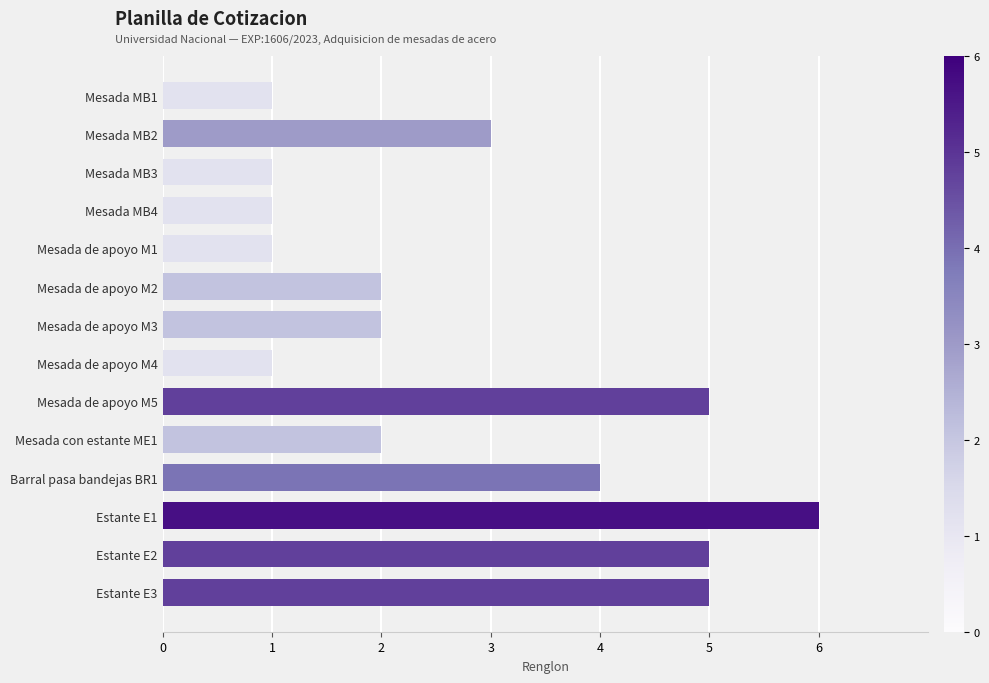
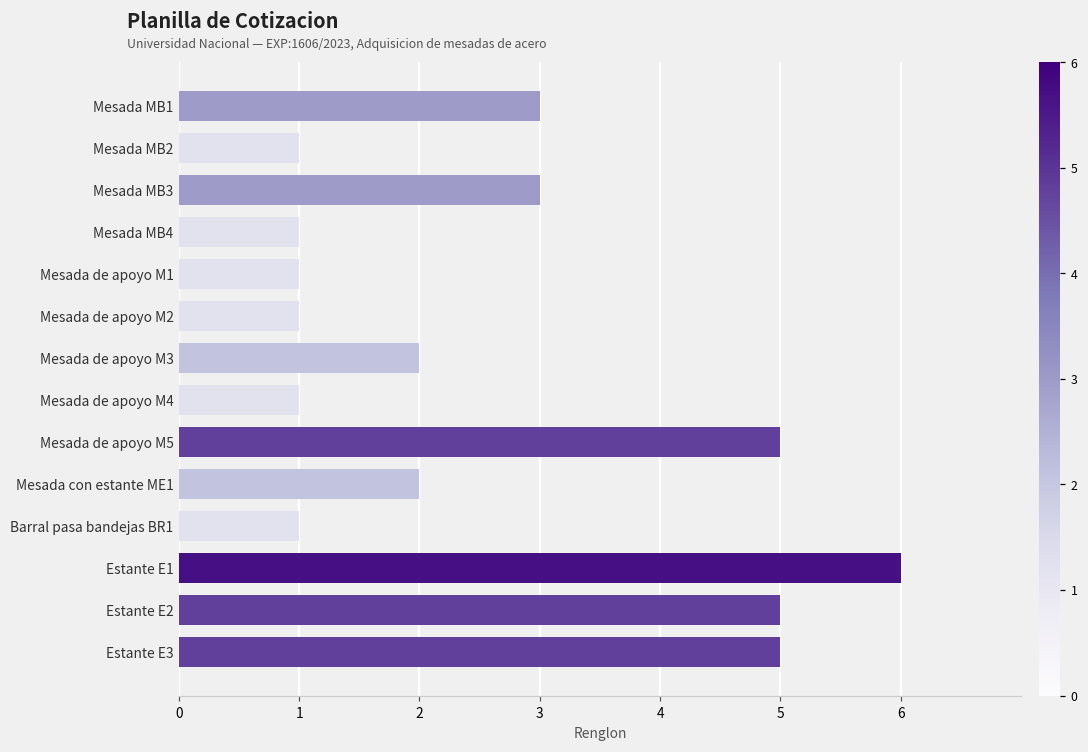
  {
-   "Mesada MB1": 1,
-   "Mesada MB2": 3,
-   "Mesada MB3": 1,
+   "Mesada MB1": 3,
+   "Mesada MB2": 1,
+   "Mesada MB3": 3,
    "Mesada MB4": 1,
    "Mesada de apoyo M1": 1,
-   "Mesada de apoyo M2": 2,
+   "Mesada de apoyo M2": 1,
    "Mesada de apoyo M3": 2,
    "Mesada de apoyo M4": 1,
    "Mesada de apoyo M5": 5,
    "Mesada con estante ME1": 2,
-   "Barral pasa bandejas BR1": 4,
+   "Barral pasa bandejas BR1": 1,
    "Estante E1": 6,
    "Estante E2": 5,
    "Estante E3": 5
  }
